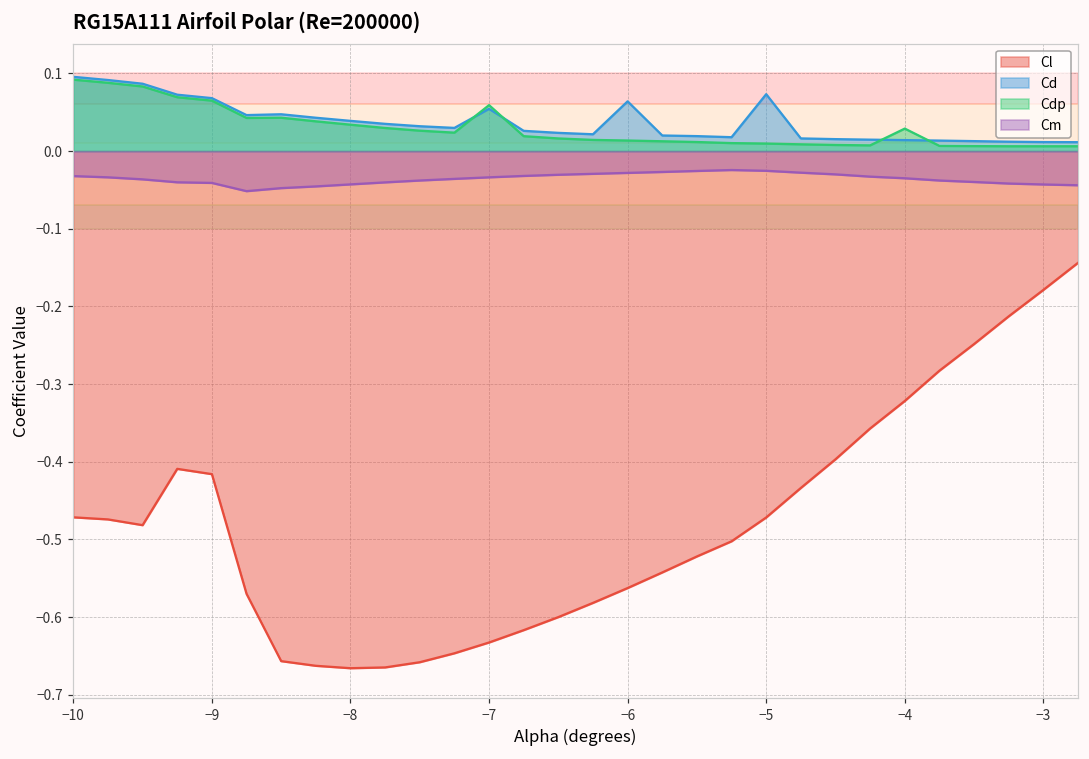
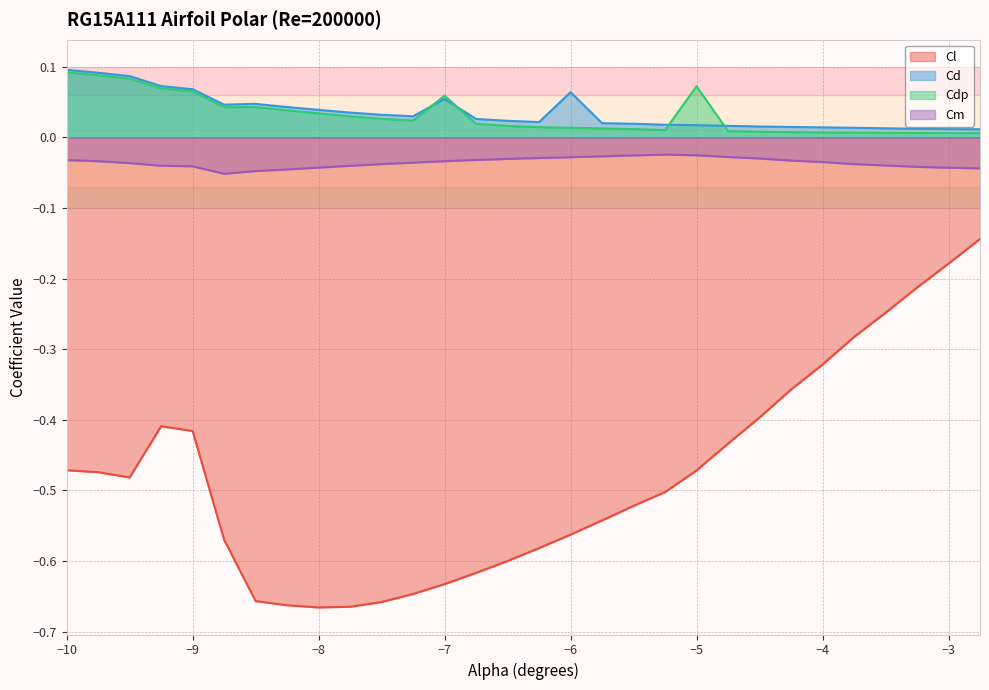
  {
    "Cd": {
      "−8": 0.04,
      "−7": 0.05,
      "−6": 0.06,
-     "−5": 0.07,
+     "−5": 0.02,
      "−4": 0.01,
      "−3": 0.01
    },
    "Cdp": {
      "−8": 0.03,
      "−7": 0.06,
      "−6": 0.01,
-     "−5": 0.01,
-     "−4": 0.03,
+     "−5": 0.07,
+     "−4": 0.01,
      "−3": 0.01
    }
  }
